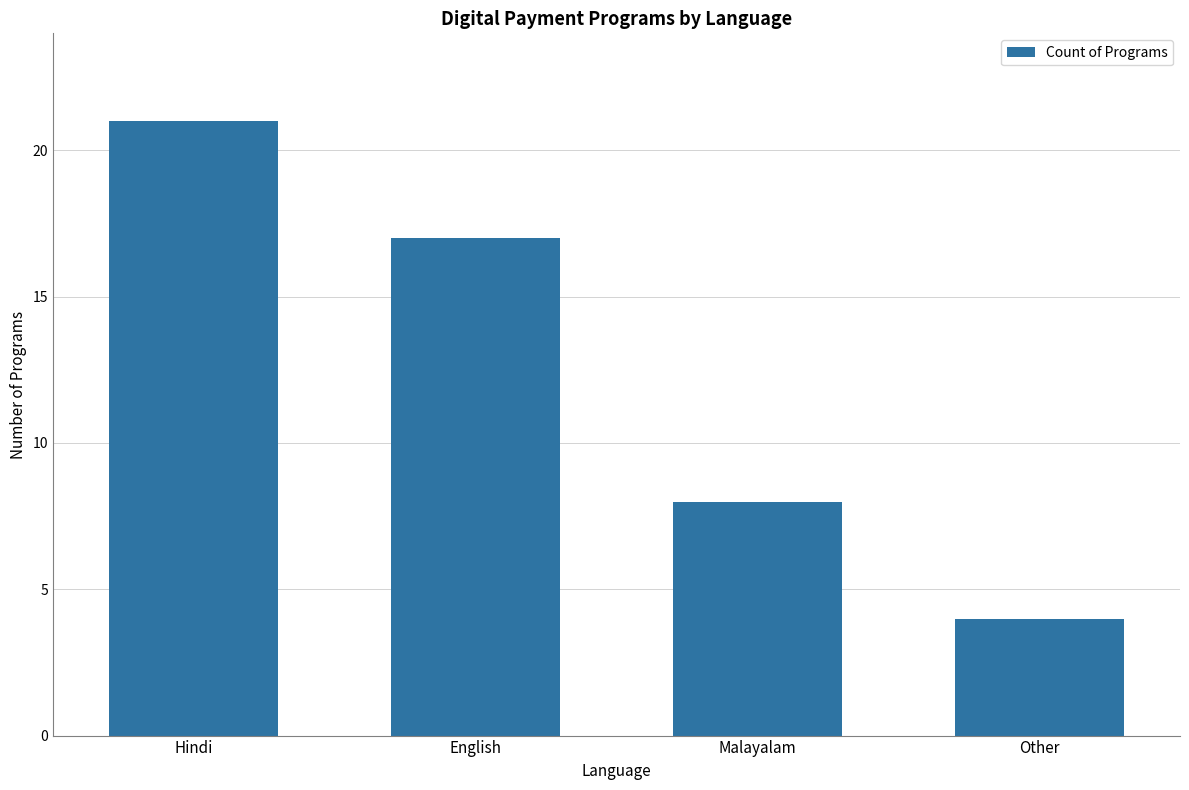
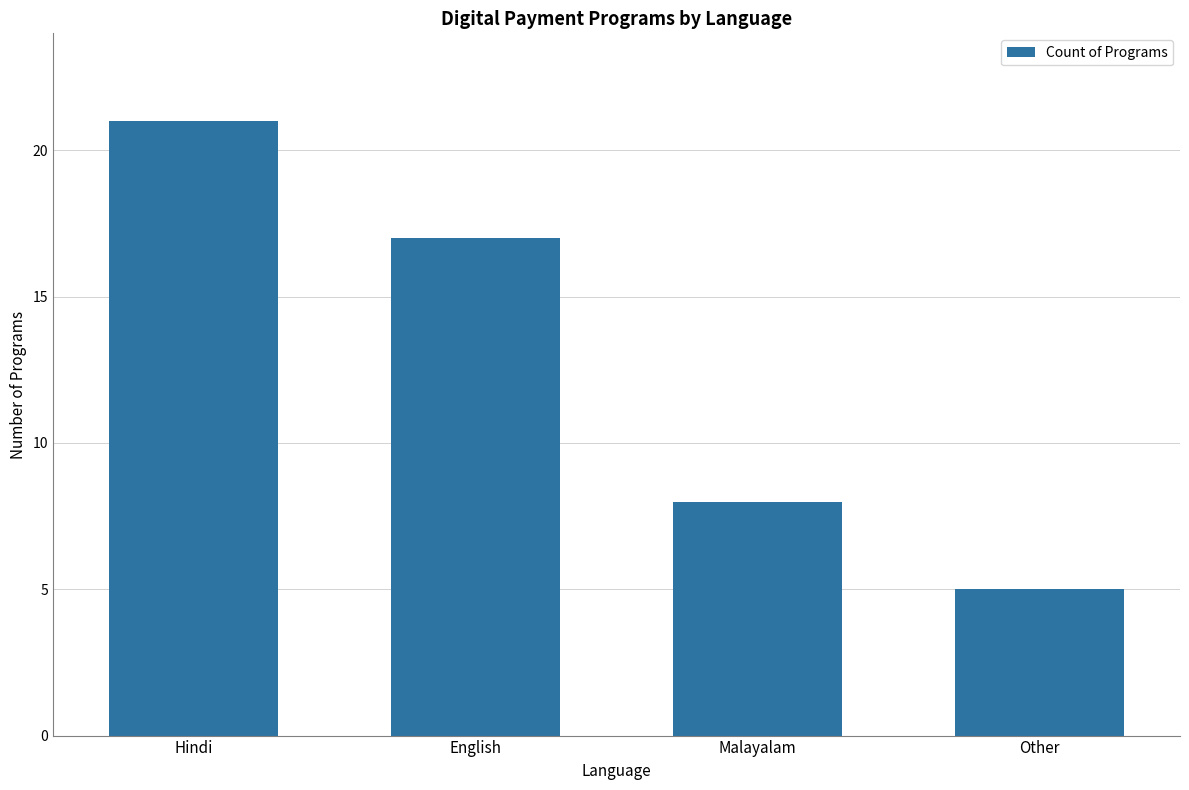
  {
    "Hindi": 21,
    "English": 17,
    "Malayalam": 8,
-   "Other": 4
+   "Other": 5
  }
